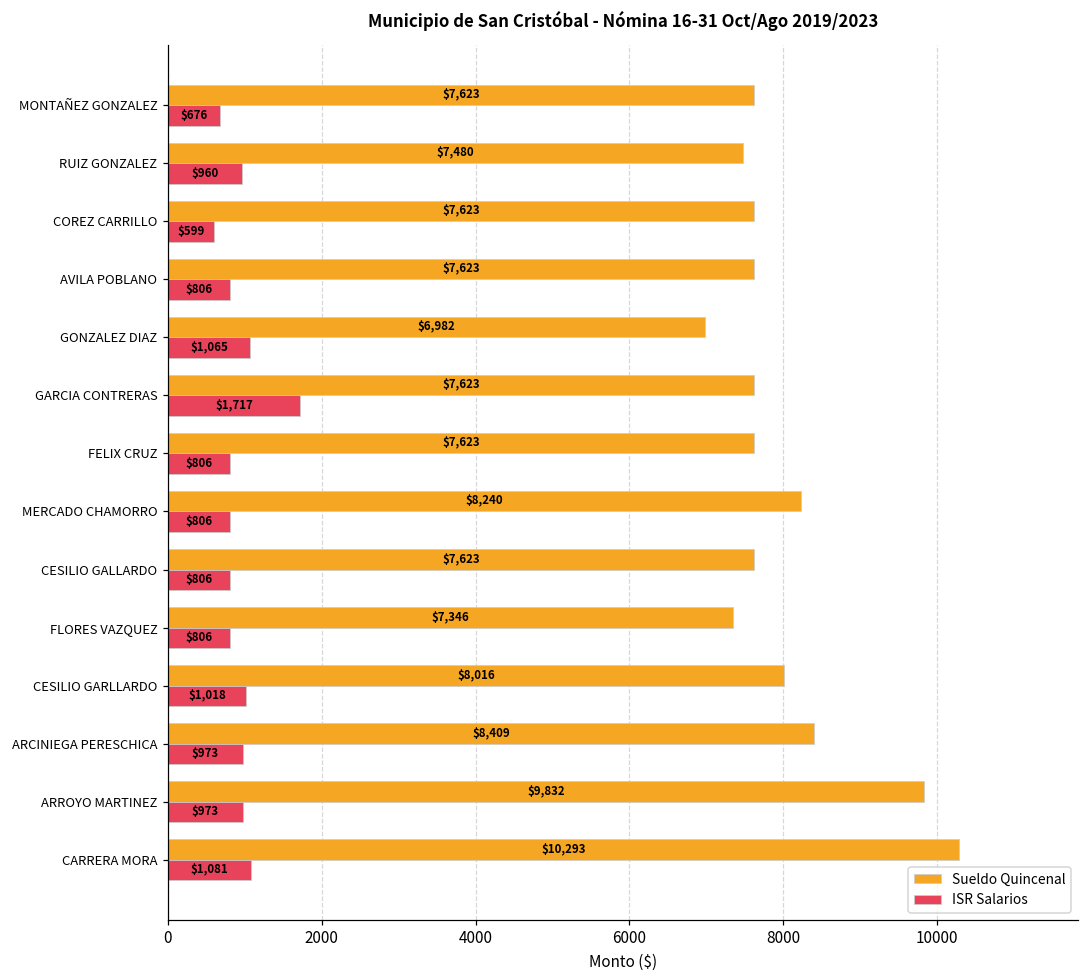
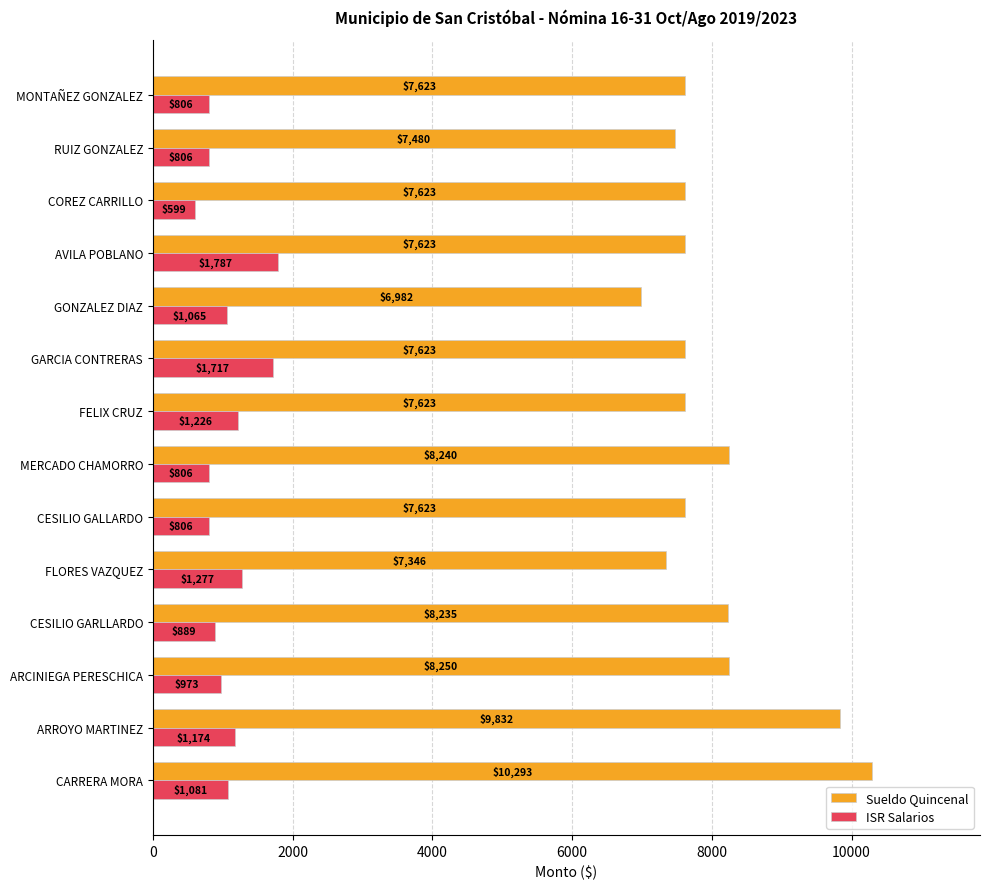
  {
    "Sueldo Quincenal": {
      "MONTAÑEZ GONZALEZ": "$7,623",
      "RUIZ GONZALEZ": "$7,480",
      "COREZ CARRILLO": "$7,623",
      "AVILA POBLANO": "$7,623",
      "GONZALEZ DIAZ": "$6,982",
      "GARCIA CONTRERAS": "$7,623",
      "FELIX CRUZ": "$7,623",
      "MERCADO CHAMORRO": "$8,240",
      "CESILIO GALLARDO": "$7,623",
      "FLORES VAZQUEZ": "$7,346",
-     "CESILIO GARLLARDO": "$8,016",
-     "ARCINIEGA PERESCHICA": "$8,409",
+     "CESILIO GARLLARDO": "$8,235",
+     "ARCINIEGA PERESCHICA": "$8,250",
      "ARROYO MARTINEZ": "$9,832",
      "CARRERA MORA": "$10,293"
    },
    "ISR Salarios": {
-     "MONTAÑEZ GONZALEZ": "$676",
-     "RUIZ GONZALEZ": "$960",
+     "MONTAÑEZ GONZALEZ": "$806",
+     "RUIZ GONZALEZ": "$806",
      "COREZ CARRILLO": "$599",
-     "AVILA POBLANO": "$806",
+     "AVILA POBLANO": "$1,787",
      "GONZALEZ DIAZ": "$1,065",
      "GARCIA CONTRERAS": "$1,717",
-     "FELIX CRUZ": "$806",
+     "FELIX CRUZ": "$1,226",
      "MERCADO CHAMORRO": "$806",
      "CESILIO GALLARDO": "$806",
-     "FLORES VAZQUEZ": "$806",
-     "CESILIO GARLLARDO": "$1,018",
+     "FLORES VAZQUEZ": "$1,277",
+     "CESILIO GARLLARDO": "$889",
      "ARCINIEGA PERESCHICA": "$973",
-     "ARROYO MARTINEZ": "$973",
+     "ARROYO MARTINEZ": "$1,174",
      "CARRERA MORA": "$1,081"
    }
  }
